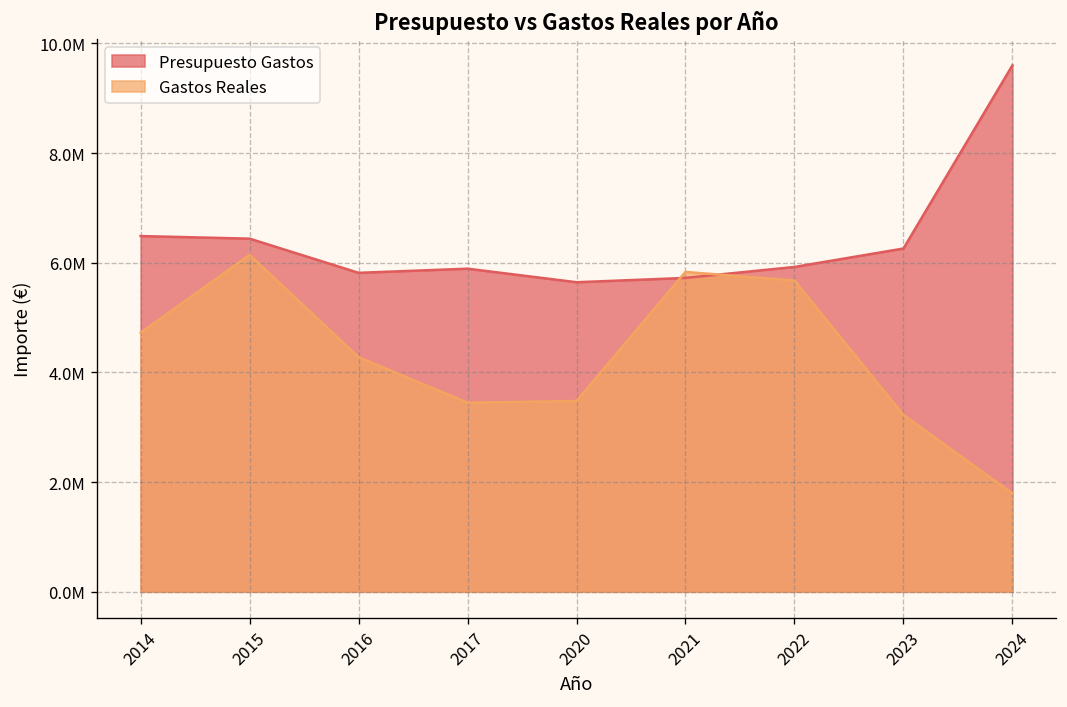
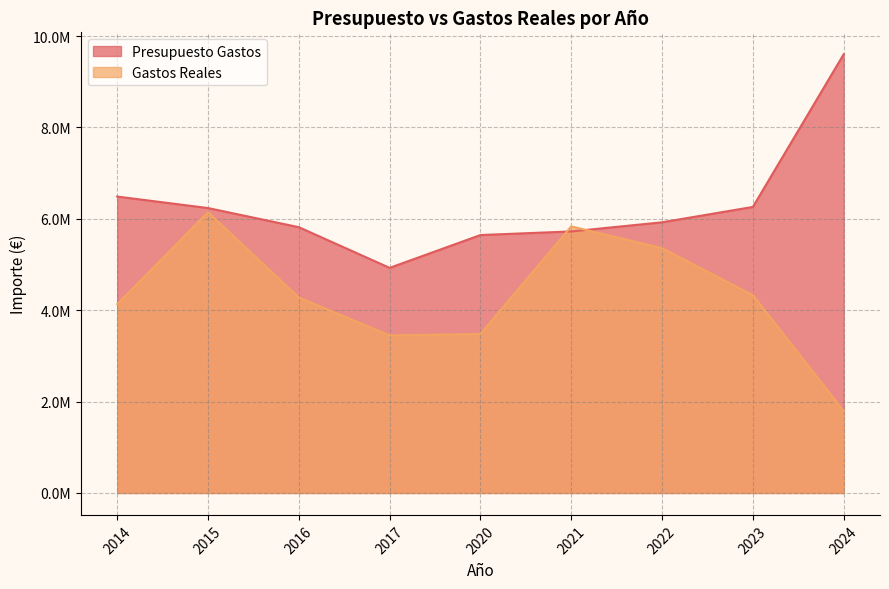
  {
    "Presupuesto Gastos": {
      "2014": 6500000,
-     "2015": 6400000,
+     "2015": 6200000,
      "2016": 5800000,
-     "2017": 5900000,
+     "2017": 4900000,
      "2020": 5600000,
      "2021": 5700000,
      "2022": 5900000,
      "2023": 6300000,
      "2024": 9600000
    },
    "Gastos Reales": {
-     "2014": 4700000,
+     "2014": 4100000,
      "2015": 6100000,
      "2016": 4300000,
      "2017": 3400000,
      "2020": 3500000,
      "2021": 5800000,
-     "2022": 5700000,
-     "2023": 3200000,
+     "2022": 5400000,
+     "2023": 4300000,
      "2024": 1800000
    }
  }
